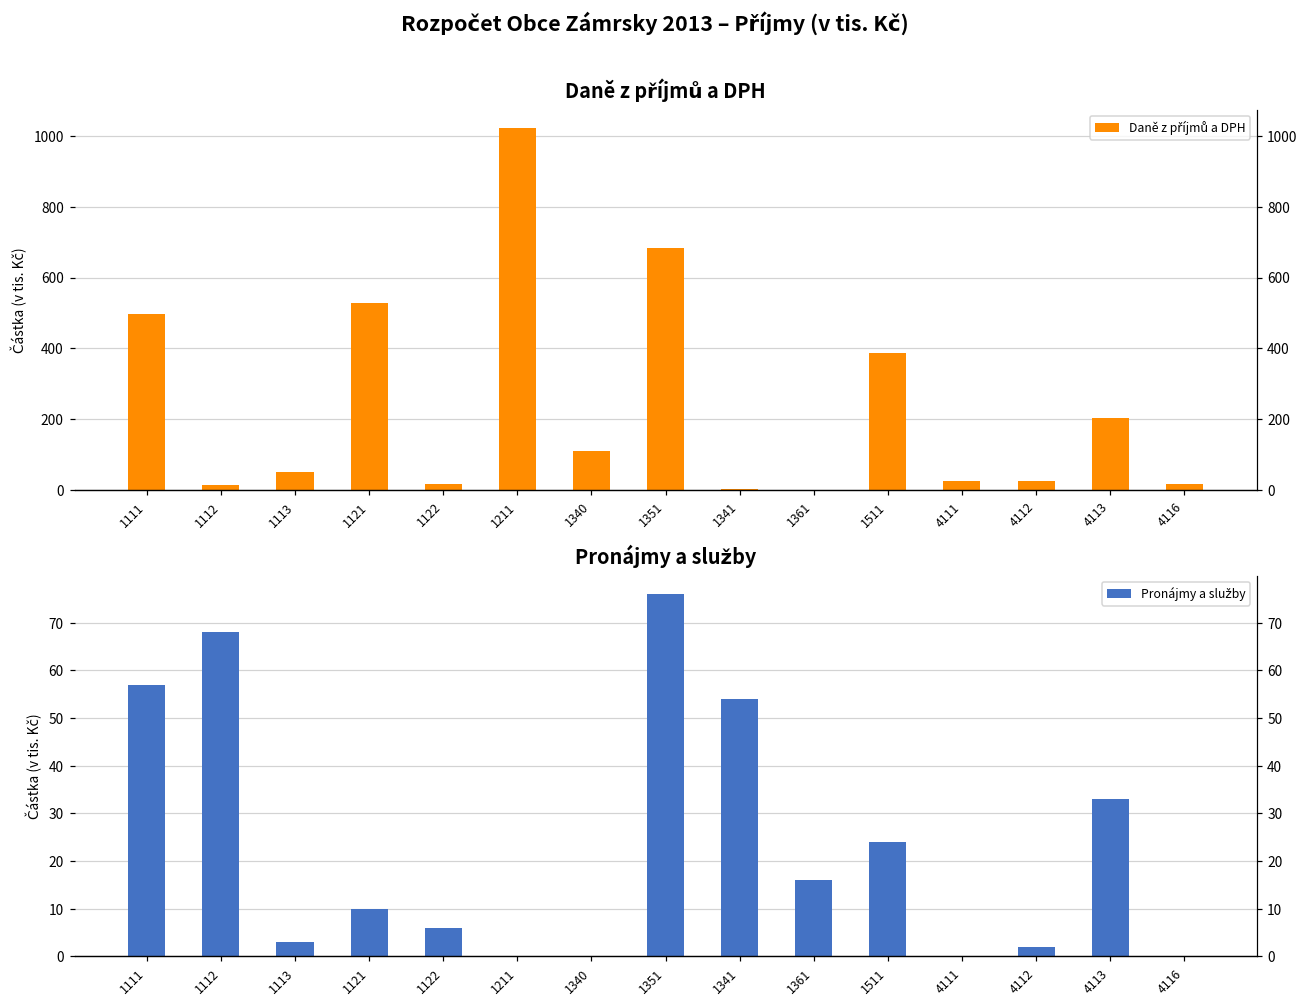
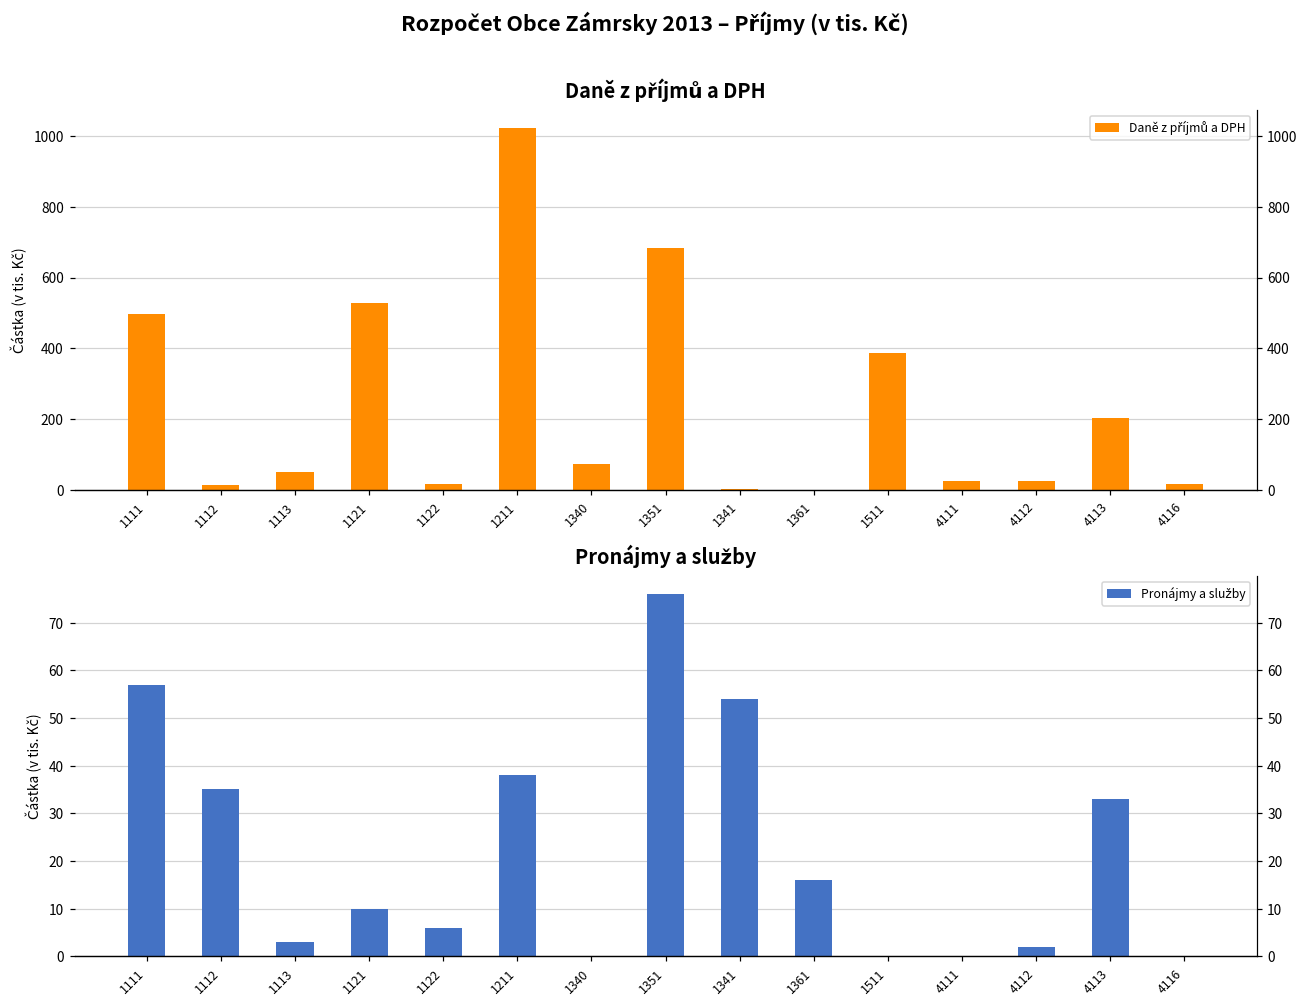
  {
    "Daně z příjmů a DPH": {
      "1111": 500,
      "1112": 10,
      "1113": 50,
      "1121": 530,
      "1122": 20,
      "1211": 1020,
-     "1340": 110,
+     "1340": 70,
      "1351": 680,
      "1511": 390,
      "4111": 30,
      "4112": 30,
      "4113": 200,
      "4116": 20
    },
    "Pronájmy a služby": {
      "1111": 57,
-     "1112": 68,
+     "1112": 35,
      "1113": 3,
      "1121": 10,
      "1122": 6,
-     "1211": 0,
+     "1211": 38,
      "1340": 0,
      "1351": 76,
      "1341": 54,
      "1361": 16,
-     "1511": 24,
+     "1511": 0,
      "4111": 0,
      "4112": 2,
      "4113": 33,
      "4116": 0
    }
  }
